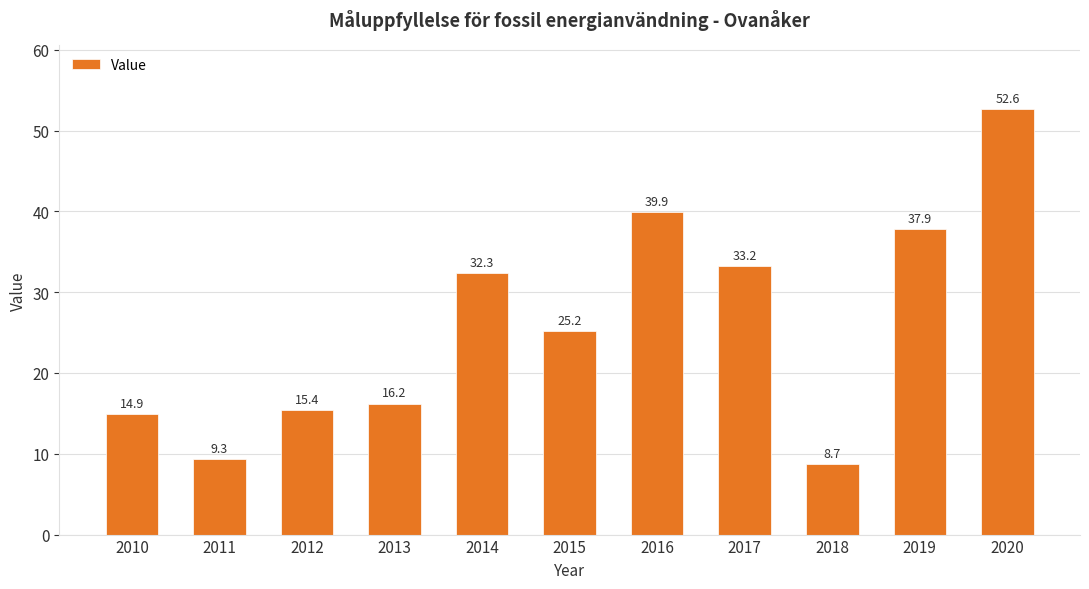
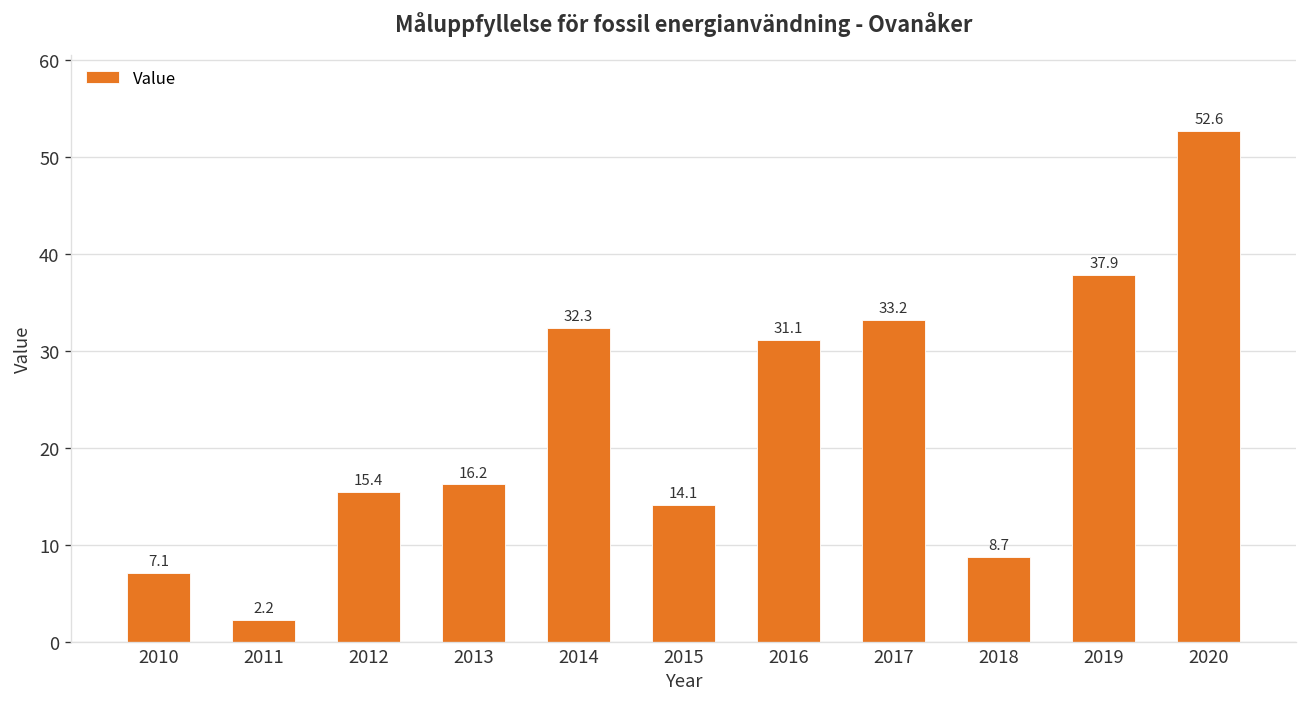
  {
-   "2010": 14.9,
-   "2011": 9.3,
+   "2010": 7.1,
+   "2011": 2.2,
    "2012": 15.4,
    "2013": 16.2,
    "2014": 32.3,
-   "2015": 25.2,
-   "2016": 39.9,
+   "2015": 14.1,
+   "2016": 31.1,
    "2017": 33.2,
    "2018": 8.7,
    "2019": 37.9,
    "2020": 52.6
  }
